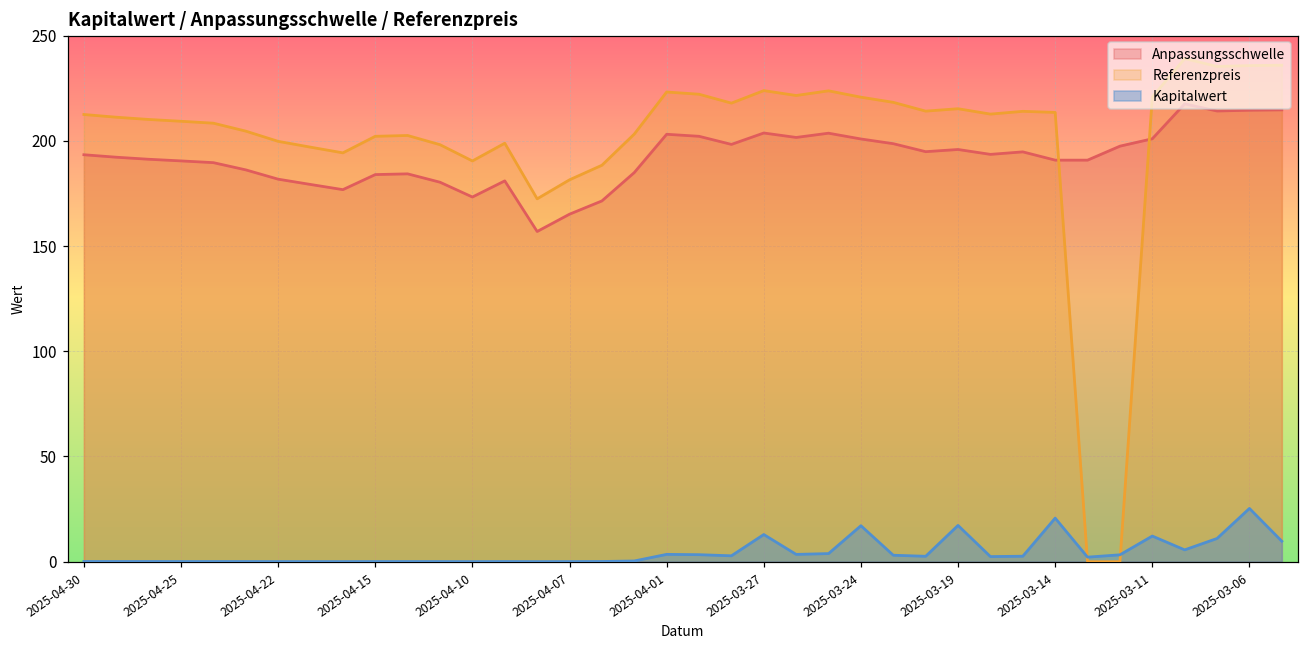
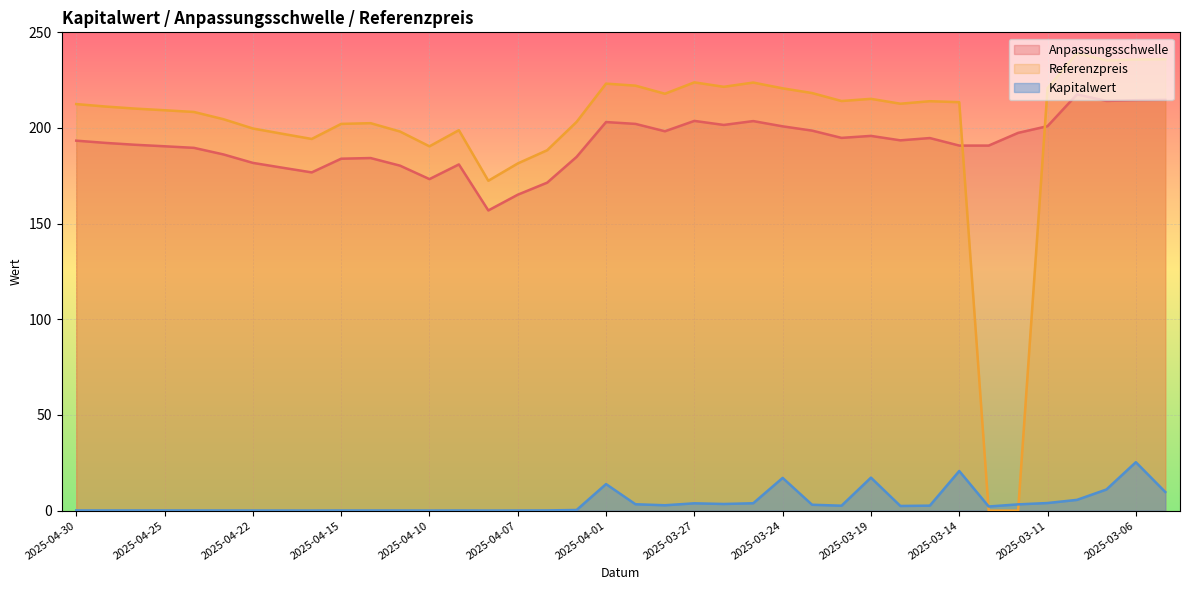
  {
    "Kapitalwert": {
      "2025-04-30": 0,
      "2025-04-25": 0,
      "2025-04-22": 0,
      "2025-04-15": 0,
      "2025-04-10": 0,
      "2025-04-07": 0,
-     "2025-04-01": 3,
-     "2025-03-27": 13,
+     "2025-04-01": 14,
+     "2025-03-27": 4,
      "2025-03-24": 17,
      "2025-03-19": 17,
      "2025-03-14": 21,
-     "2025-03-11": 12,
+     "2025-03-11": 4,
      "2025-03-06": 25
    }
  }
